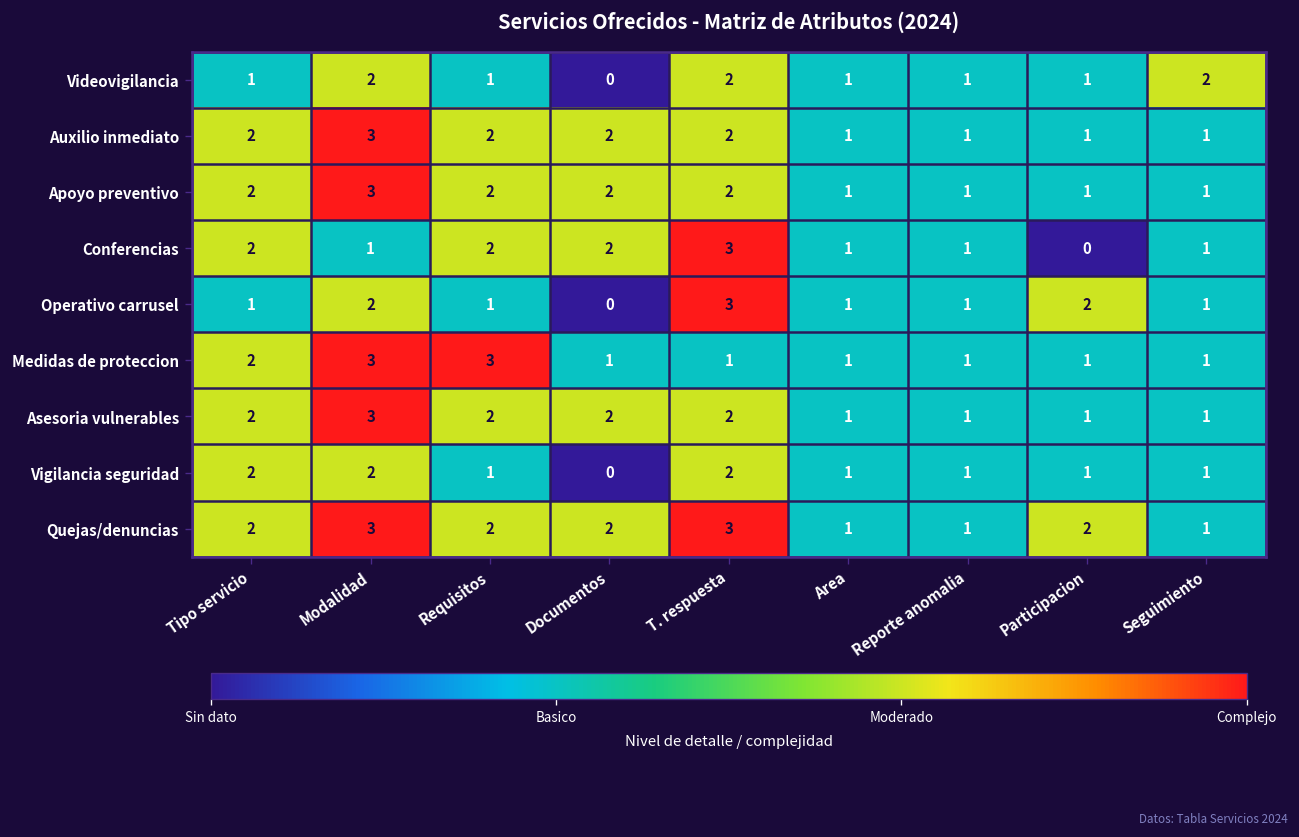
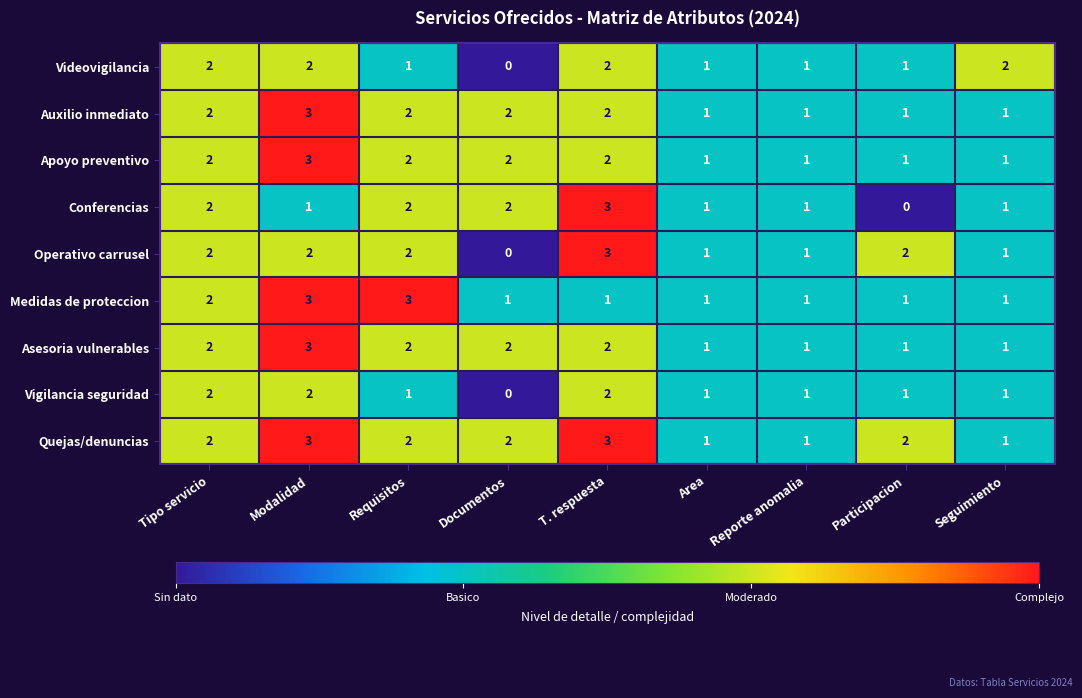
  {
    "Videovigilancia": {
-     "Tipo servicio": 1,
+     "Tipo servicio": 2,
      "Modalidad": 2,
      "Requisitos": 1,
      "Documentos": 0,
      "T. respuesta": 2,
      "Area": 1,
      "Reporte anomalia": 1,
      "Participacion": 1,
      "Seguimiento": 2
    },
    "Auxilio inmediato": {
      "Tipo servicio": 2,
      "Modalidad": 3,
      "Requisitos": 2,
      "Documentos": 2,
      "T. respuesta": 2,
      "Area": 1,
      "Reporte anomalia": 1,
      "Participacion": 1,
      "Seguimiento": 1
    },
    "Apoyo preventivo": {
      "Tipo servicio": 2,
      "Modalidad": 3,
      "Requisitos": 2,
      "Documentos": 2,
      "T. respuesta": 2,
      "Area": 1,
      "Reporte anomalia": 1,
      "Participacion": 1,
      "Seguimiento": 1
    },
    "Conferencias": {
      "Tipo servicio": 2,
      "Modalidad": 1,
      "Requisitos": 2,
      "Documentos": 2,
      "T. respuesta": 3,
      "Area": 1,
      "Reporte anomalia": 1,
      "Participacion": 0,
      "Seguimiento": 1
    },
    "Operativo carrusel": {
-     "Tipo servicio": 1,
+     "Tipo servicio": 2,
      "Modalidad": 2,
-     "Requisitos": 1,
+     "Requisitos": 2,
      "Documentos": 0,
      "T. respuesta": 3,
      "Area": 1,
      "Reporte anomalia": 1,
      "Participacion": 2,
      "Seguimiento": 1
    },
    "Medidas de proteccion": {
      "Tipo servicio": 2,
      "Modalidad": 3,
      "Requisitos": 3,
      "Documentos": 1,
      "T. respuesta": 1,
      "Area": 1,
      "Reporte anomalia": 1,
      "Participacion": 1,
      "Seguimiento": 1
    },
    "Asesoria vulnerables": {
      "Tipo servicio": 2,
      "Modalidad": 3,
      "Requisitos": 2,
      "Documentos": 2,
      "T. respuesta": 2,
      "Area": 1,
      "Reporte anomalia": 1,
      "Participacion": 1,
      "Seguimiento": 1
    },
    "Vigilancia seguridad": {
      "Tipo servicio": 2,
      "Modalidad": 2,
      "Requisitos": 1,
      "Documentos": 0,
      "T. respuesta": 2,
      "Area": 1,
      "Reporte anomalia": 1,
      "Participacion": 1,
      "Seguimiento": 1
    },
    "Quejas/denuncias": {
      "Tipo servicio": 2,
      "Modalidad": 3,
      "Requisitos": 2,
      "Documentos": 2,
      "T. respuesta": 3,
      "Area": 1,
      "Reporte anomalia": 1,
      "Participacion": 2,
      "Seguimiento": 1
    }
  }
